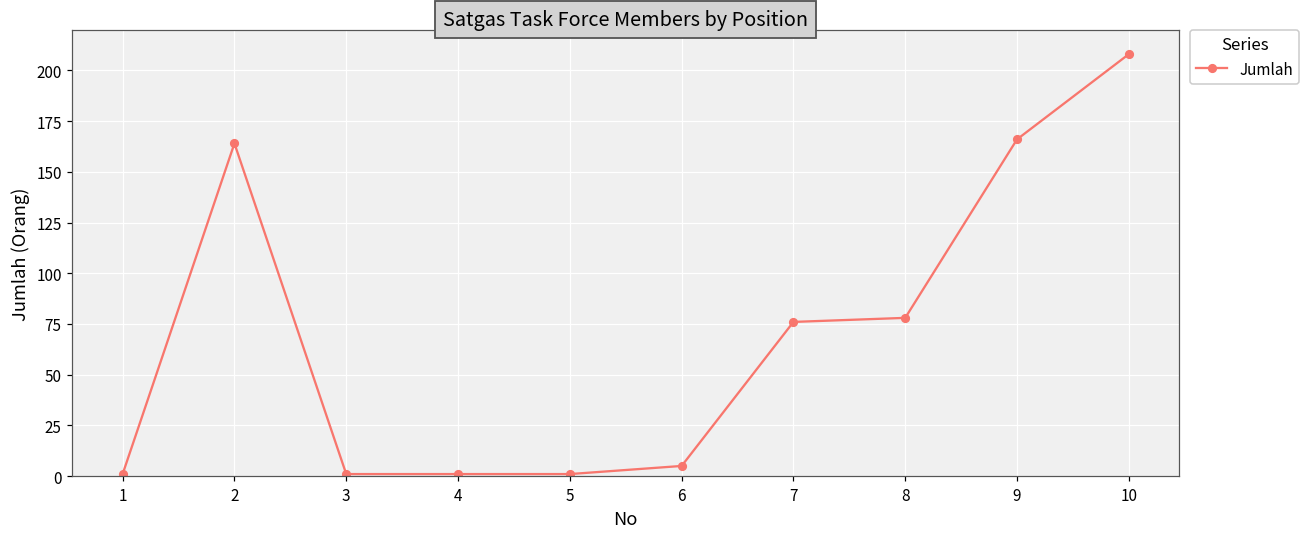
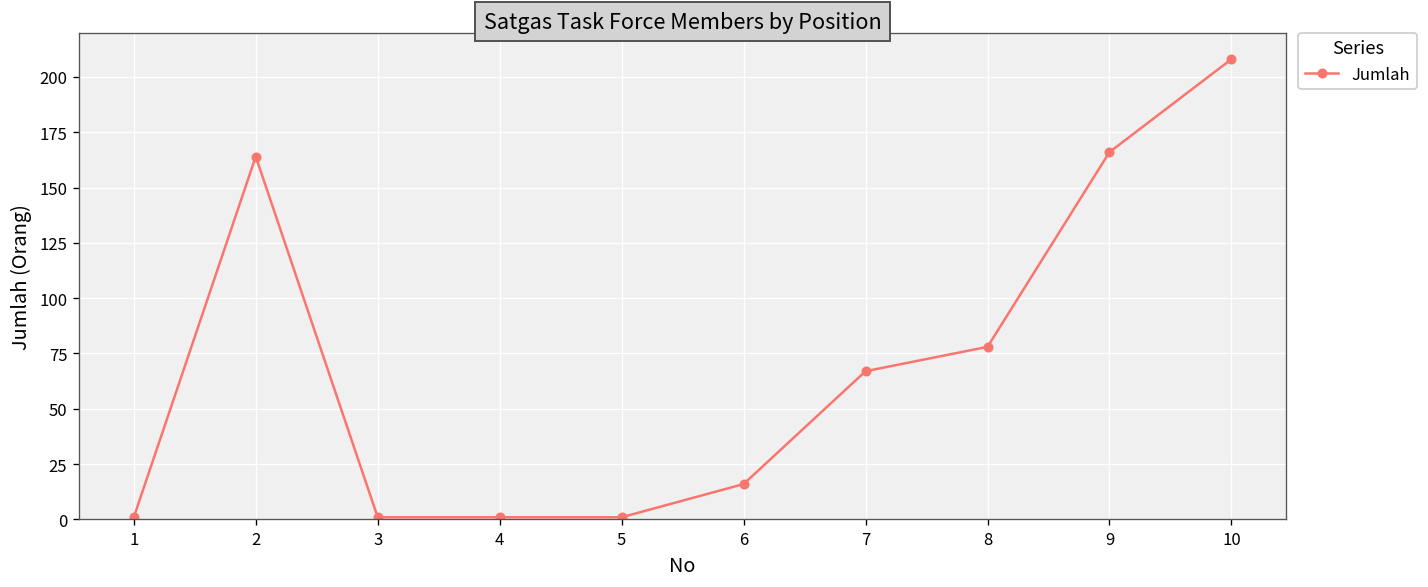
  {
    "1": 1,
    "2": 164,
    "3": 1,
    "4": 1,
    "5": 1,
-   "6": 5,
-   "7": 76,
+   "6": 16,
+   "7": 67,
    "8": 78,
    "9": 166,
    "10": 208
  }
